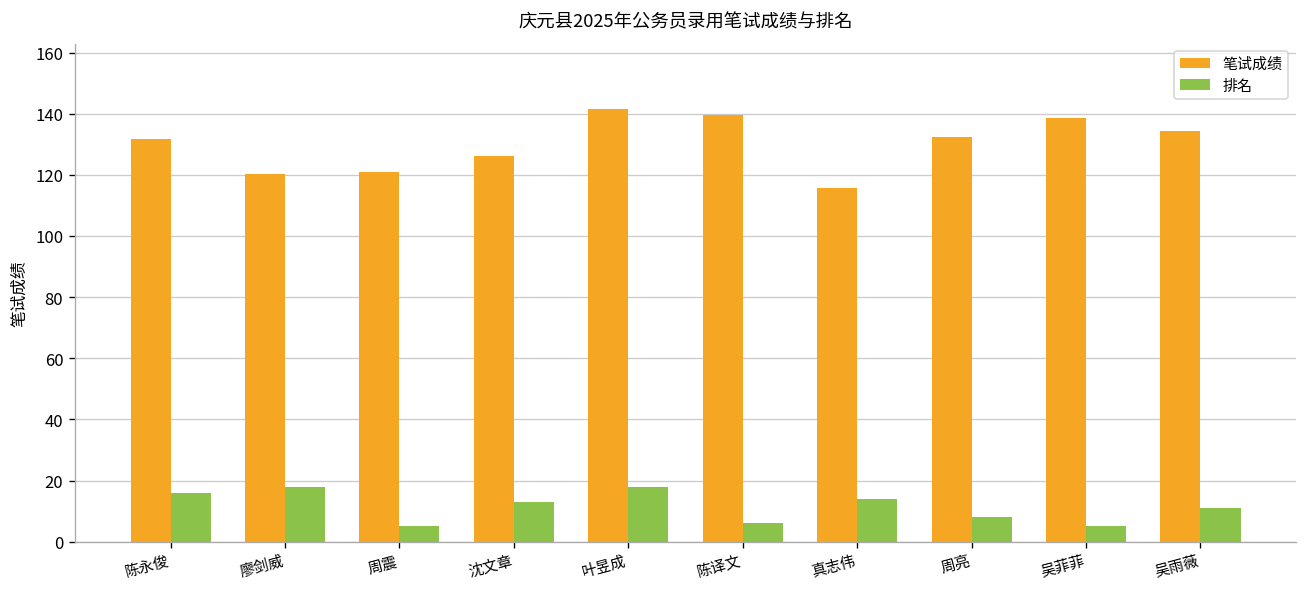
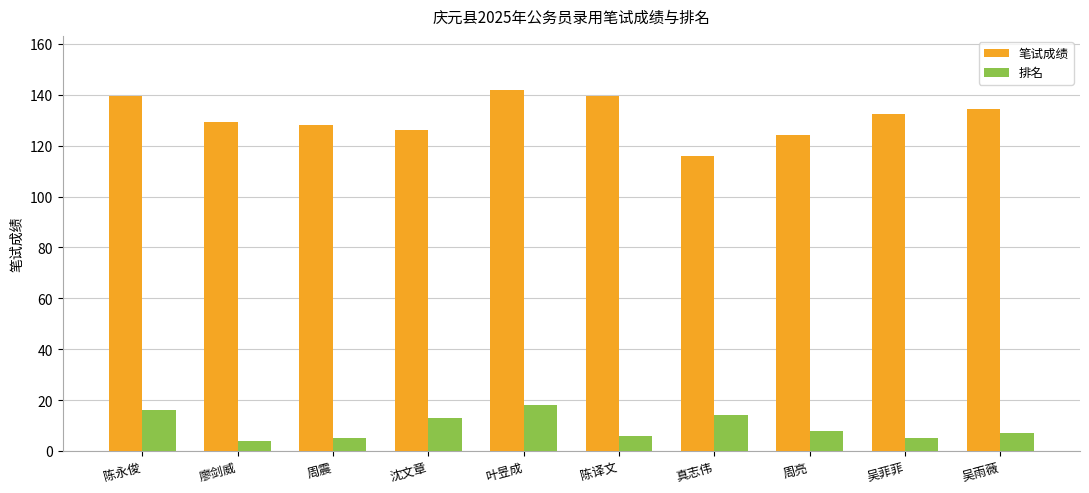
  {
    "笔试成绩": {
-     "陈永俊": 132,
-     "廖剑威": 120,
-     "周震": 121,
+     "陈永俊": 140,
+     "廖剑威": 129,
+     "周震": 128,
      "沈文章": 126,
      "叶昱成": 142,
      "陈译文": 140,
      "真志伟": 116,
-     "周亮": 133,
-     "吴菲菲": 139,
+     "周亮": 124,
+     "吴菲菲": 132,
      "吴雨薇": 134
    },
    "排名": {
      "陈永俊": 16,
-     "廖剑威": 18,
+     "廖剑威": 4,
      "周震": 5,
      "沈文章": 13,
      "叶昱成": 18,
      "陈译文": 6,
      "真志伟": 14,
      "周亮": 8,
      "吴菲菲": 5,
-     "吴雨薇": 11
+     "吴雨薇": 7
    }
  }
